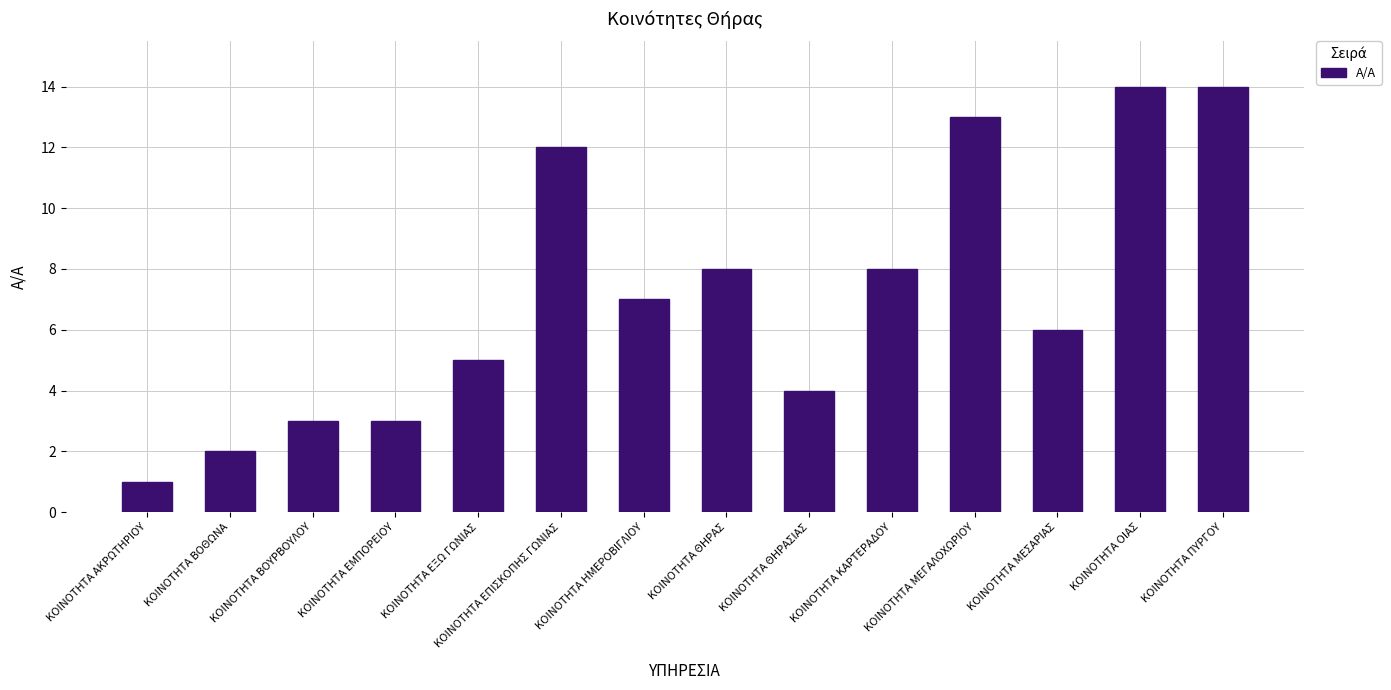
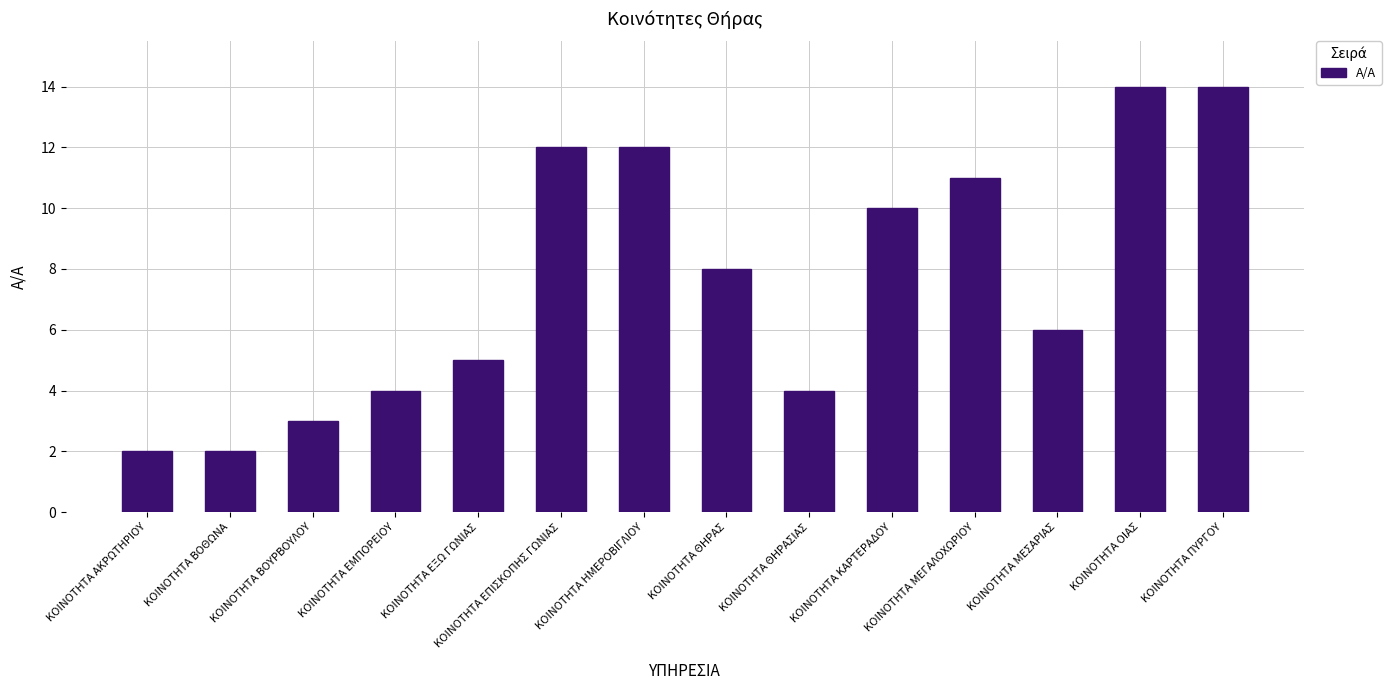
  {
-   "ΚΟΙΝΟΤΗΤΑ ΑΚΡΩΤΗΡΙΟΥ": 1,
+   "ΚΟΙΝΟΤΗΤΑ ΑΚΡΩΤΗΡΙΟΥ": 2,
    "ΚΟΙΝΟΤΗΤΑ ΒΟΘΩΝΑ": 2,
    "ΚΟΙΝΟΤΗΤΑ ΒΟΥΡΒΟΥΛΟΥ": 3,
-   "ΚΟΙΝΟΤΗΤΑ ΕΜΠΟΡΕΙΟΥ": 3,
+   "ΚΟΙΝΟΤΗΤΑ ΕΜΠΟΡΕΙΟΥ": 4,
    "ΚΟΙΝΟΤΗΤΑ ΕΞΩ ΓΩΝΙΑΣ": 5,
    "ΚΟΙΝΟΤΗΤΑ ΕΠΙΣΚΟΠΗΣ ΓΩΝΙΑΣ": 12,
-   "ΚΟΙΝΟΤΗΤΑ ΗΜΕΡΟΒΙΓΛΙΟΥ": 7,
+   "ΚΟΙΝΟΤΗΤΑ ΗΜΕΡΟΒΙΓΛΙΟΥ": 12,
    "ΚΟΙΝΟΤΗΤΑ ΘΗΡΑΣ": 8,
    "ΚΟΙΝΟΤΗΤΑ ΘΗΡΑΣΙΑΣ": 4,
-   "ΚΟΙΝΟΤΗΤΑ ΚΑΡΤΕΡΑΔΟΥ": 8,
-   "ΚΟΙΝΟΤΗΤΑ ΜΕΓΑΛΟΧΩΡΙΟΥ": 13,
+   "ΚΟΙΝΟΤΗΤΑ ΚΑΡΤΕΡΑΔΟΥ": 10,
+   "ΚΟΙΝΟΤΗΤΑ ΜΕΓΑΛΟΧΩΡΙΟΥ": 11,
    "ΚΟΙΝΟΤΗΤΑ ΜΕΣΑΡΙΑΣ": 6,
    "ΚΟΙΝΟΤΗΤΑ ΟΙΑΣ": 14,
    "ΚΟΙΝΟΤΗΤΑ ΠΥΡΓΟΥ": 14
  }
